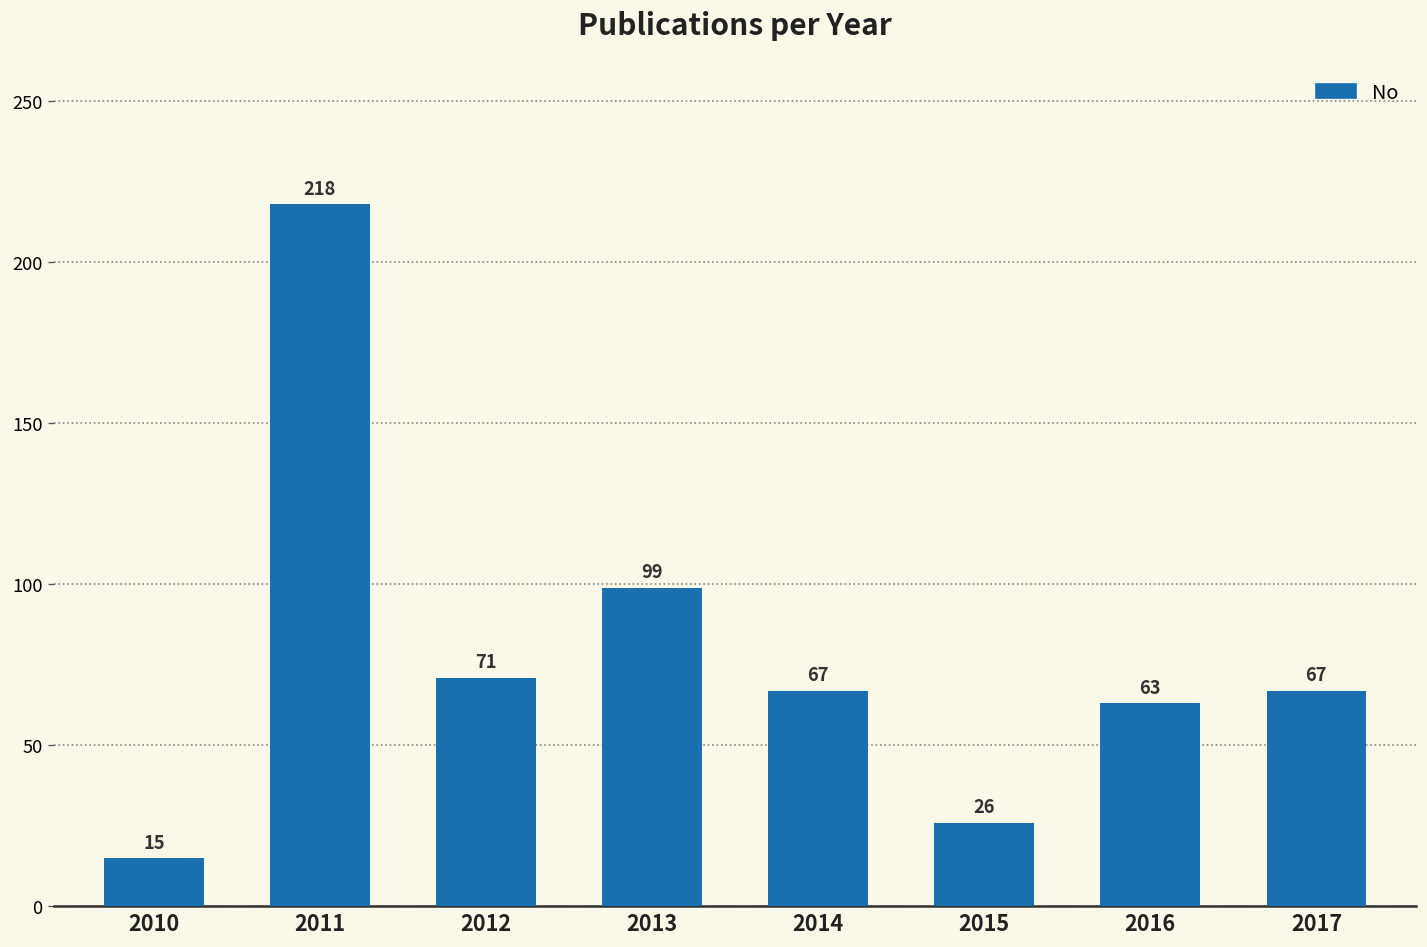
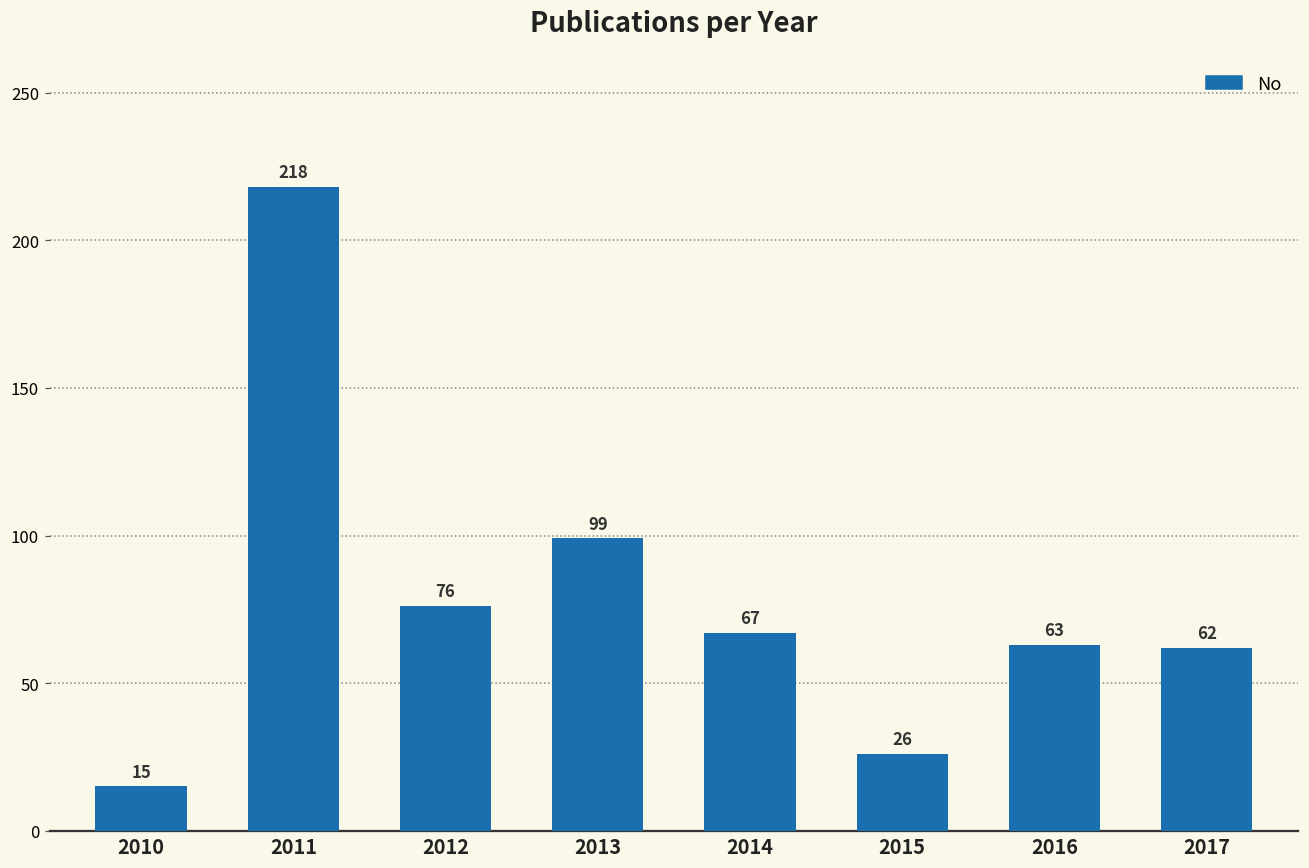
  {
    "2010": 15,
    "2011": 218,
-   "2012": 71,
+   "2012": 76,
    "2013": 99,
    "2014": 67,
    "2015": 26,
    "2016": 63,
-   "2017": 67
+   "2017": 62
  }
